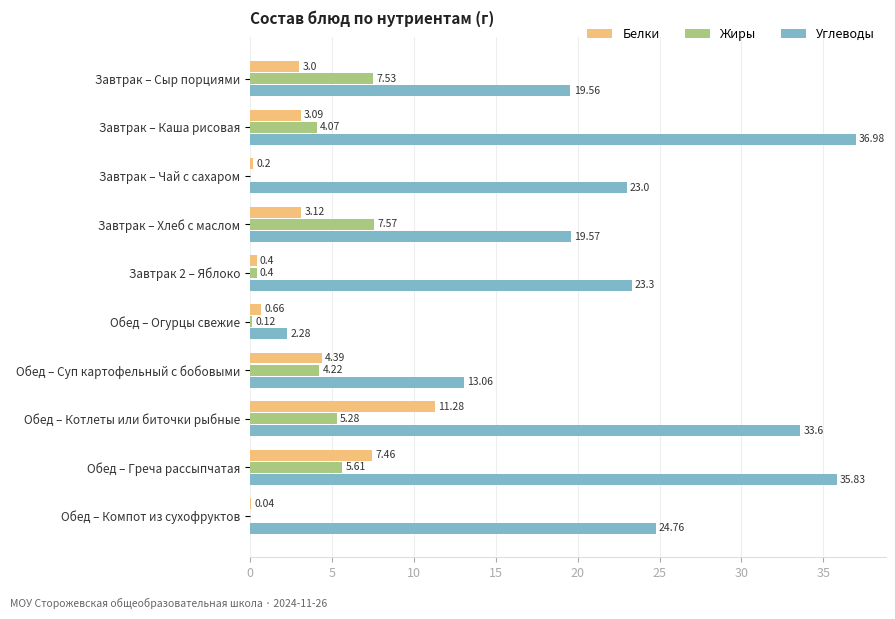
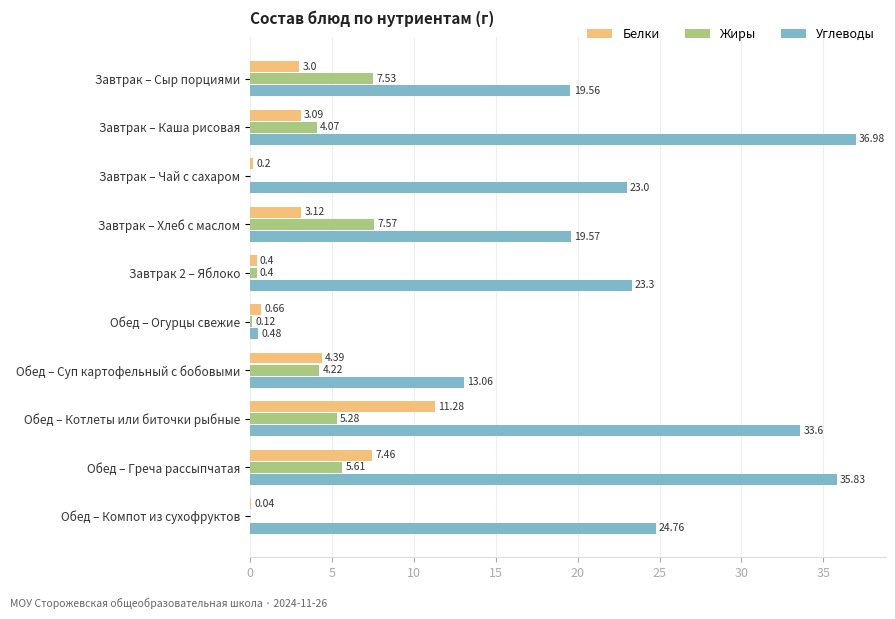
  {
    "Белки": {
      "Завтрак – Сыр порциями": 3.0,
      "Завтрак – Каша рисовая": 3.09,
      "Завтрак – Чай с сахаром": 0.2,
      "Завтрак – Хлеб с маслом": 3.12,
      "Завтрак 2 – Яблоко": 0.4,
      "Обед – Огурцы свежие": 0.66,
      "Обед – Суп картофельный с бобовыми": 4.39,
      "Обед – Котлеты или биточки рыбные": 11.28,
      "Обед – Греча рассыпчатая": 7.46,
      "Обед – Компот из сухофруктов": 0.04
    },
    "Жиры": {
      "Завтрак – Сыр порциями": 7.53,
      "Завтрак – Каша рисовая": 4.07,
      "Завтрак – Хлеб с маслом": 7.57,
      "Завтрак 2 – Яблоко": 0.4,
      "Обед – Огурцы свежие": 0.12,
      "Обед – Суп картофельный с бобовыми": 4.22,
      "Обед – Котлеты или биточки рыбные": 5.28,
      "Обед – Греча рассыпчатая": 5.61
    },
    "Углеводы": {
      "Завтрак – Сыр порциями": 19.56,
      "Завтрак – Каша рисовая": 36.98,
      "Завтрак – Чай с сахаром": 23.0,
      "Завтрак – Хлеб с маслом": 19.57,
      "Завтрак 2 – Яблоко": 23.3,
-     "Обед – Огурцы свежие": 2.28,
+     "Обед – Огурцы свежие": 0.48,
      "Обед – Суп картофельный с бобовыми": 13.06,
      "Обед – Котлеты или биточки рыбные": 33.6,
      "Обед – Греча рассыпчатая": 35.83,
      "Обед – Компот из сухофруктов": 24.76
    }
  }
